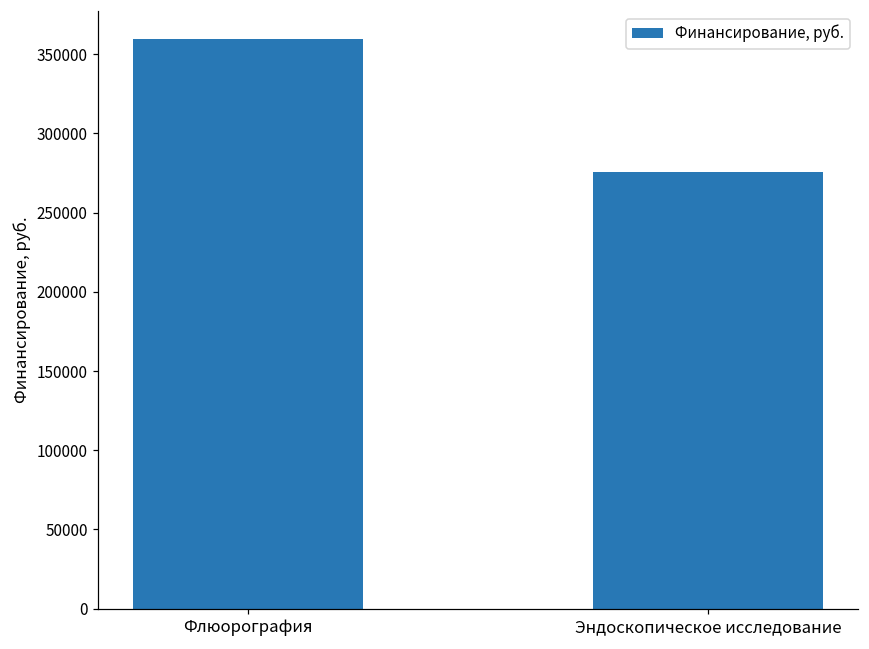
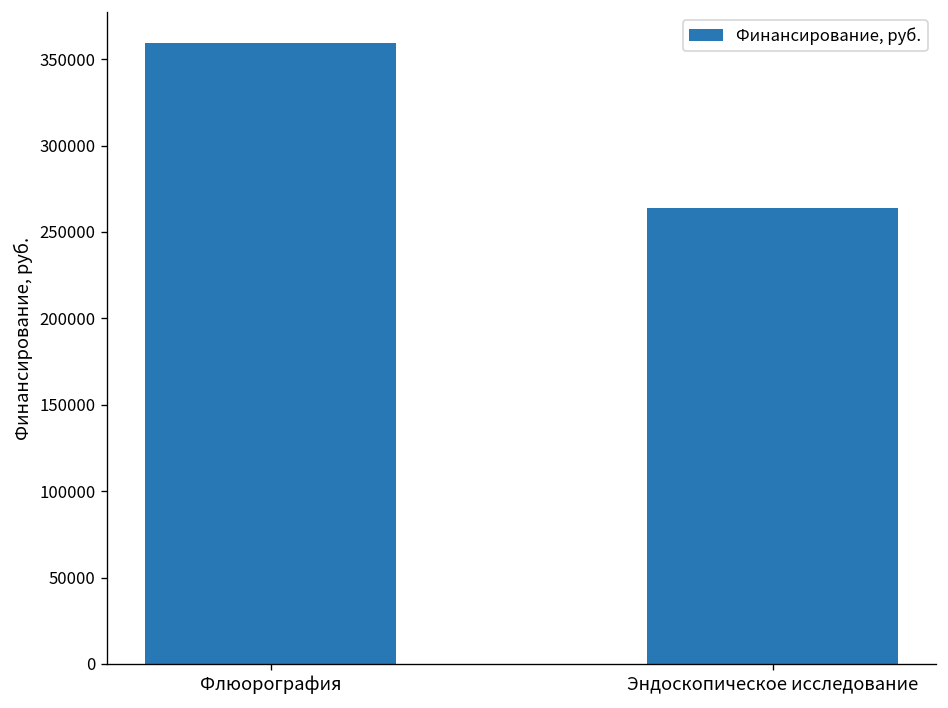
  {
    "Флюорография": 359000,
-   "Эндоскопическое исследование": 275000
+   "Эндоскопическое исследование": 264000
  }
